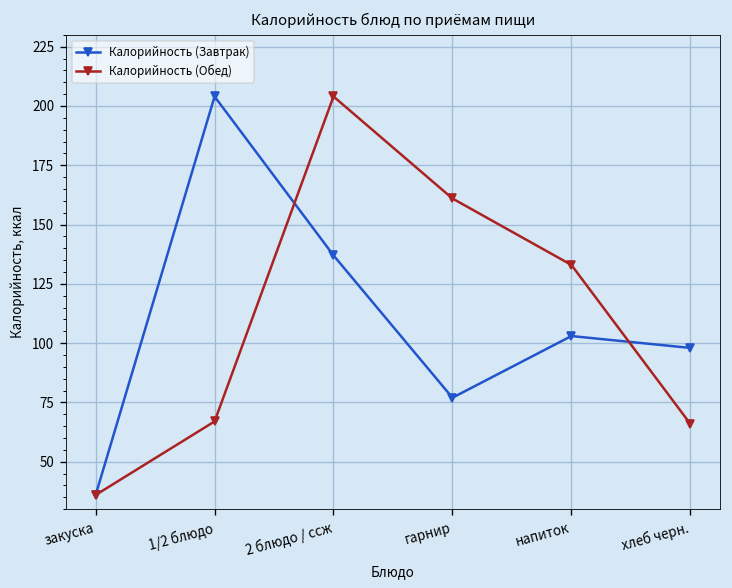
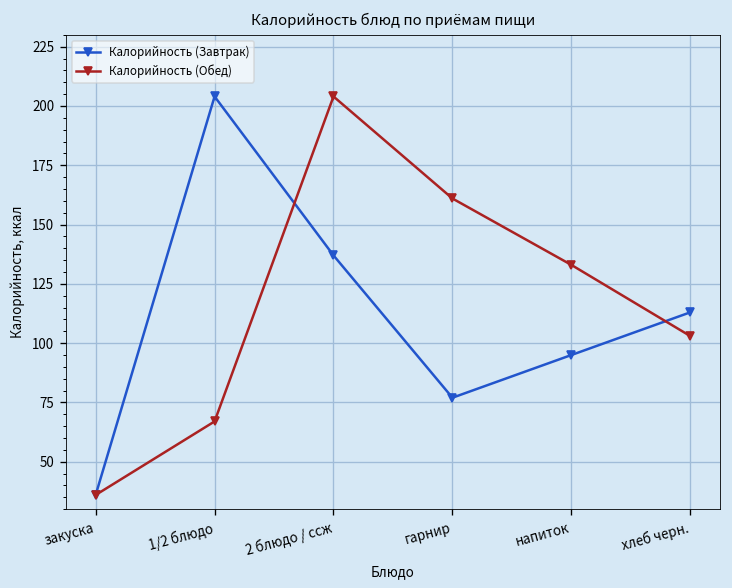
  {
    "Калорийность (Завтрак)": {
      "1/2 блюдо": 204,
      "2 блюдо / ссж": 137,
      "гарнир": 77,
-     "напиток": 103,
-     "хлеб черн.": 98
+     "напиток": 95,
+     "хлеб черн.": 113
    },
    "Калорийность (Обед)": {
      "1/2 блюдо": 67,
      "2 блюдо / ссж": 204,
      "гарнир": 161,
      "напиток": 133,
-     "хлеб черн.": 66
+     "хлеб черн.": 103
    }
  }
